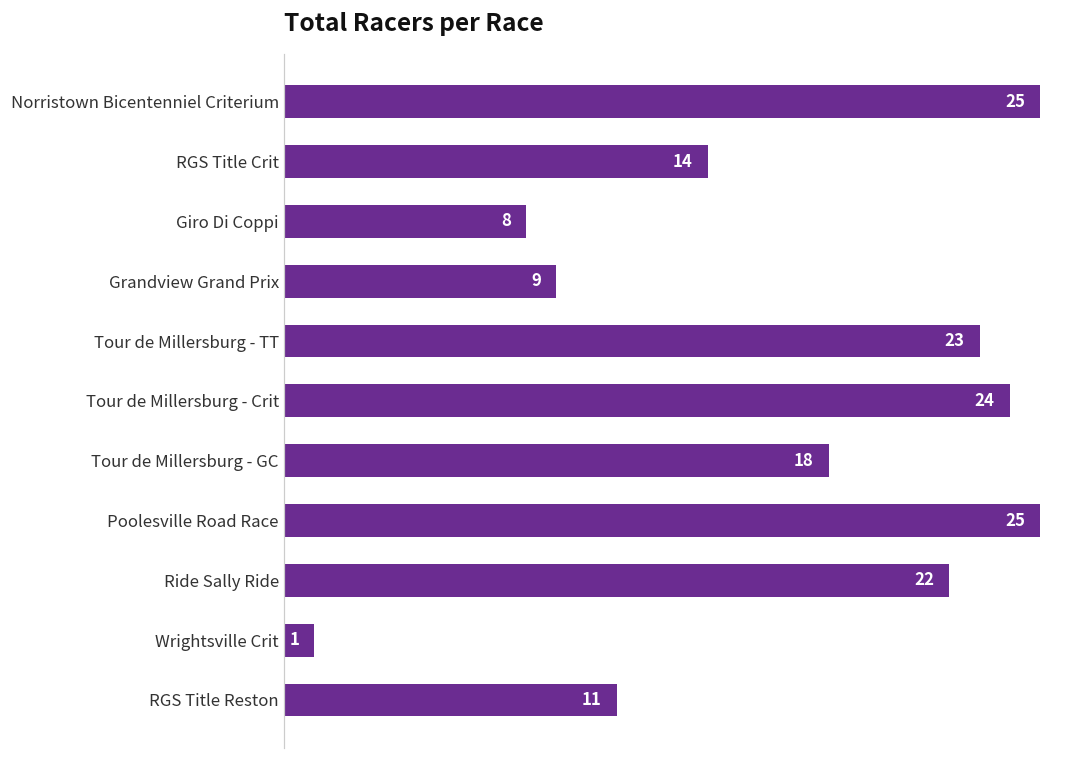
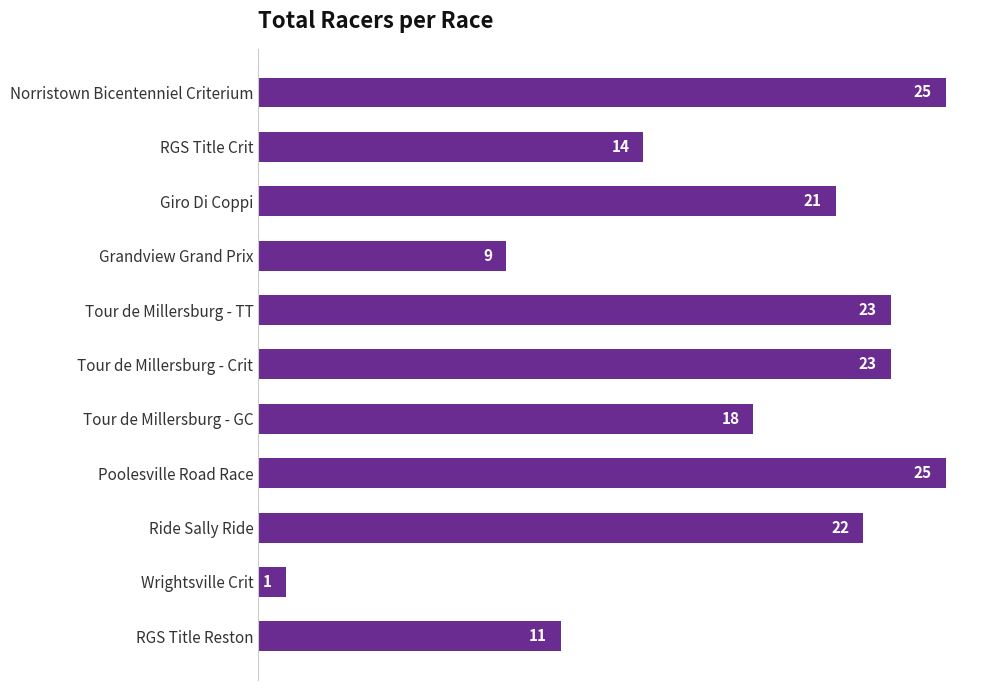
  {
    "Norristown Bicentenniel Criterium": 25,
    "RGS Title Crit": 14,
-   "Giro Di Coppi": 8,
+   "Giro Di Coppi": 21,
    "Grandview Grand Prix": 9,
    "Tour de Millersburg - TT": 23,
-   "Tour de Millersburg - Crit": 24,
+   "Tour de Millersburg - Crit": 23,
    "Tour de Millersburg - GC": 18,
    "Poolesville Road Race": 25,
    "Ride Sally Ride": 22,
    "Wrightsville Crit": 1,
    "RGS Title Reston": 11
  }
